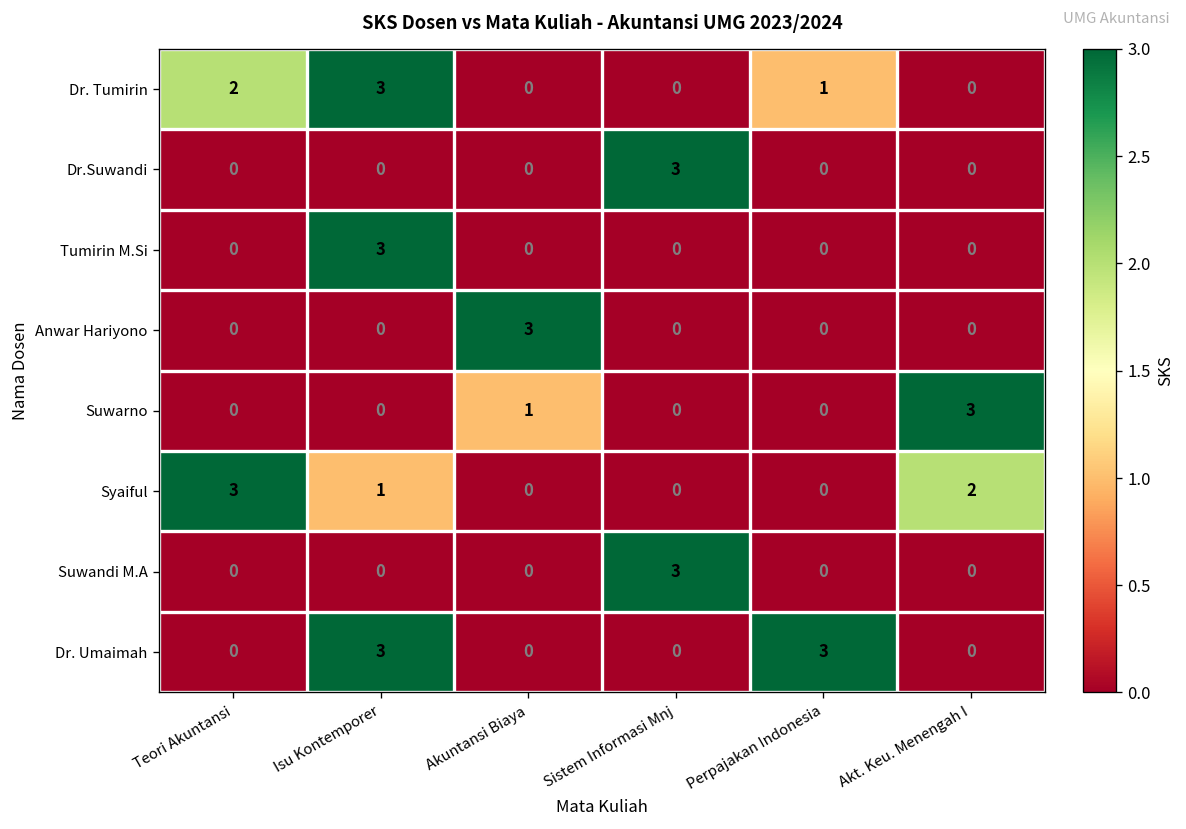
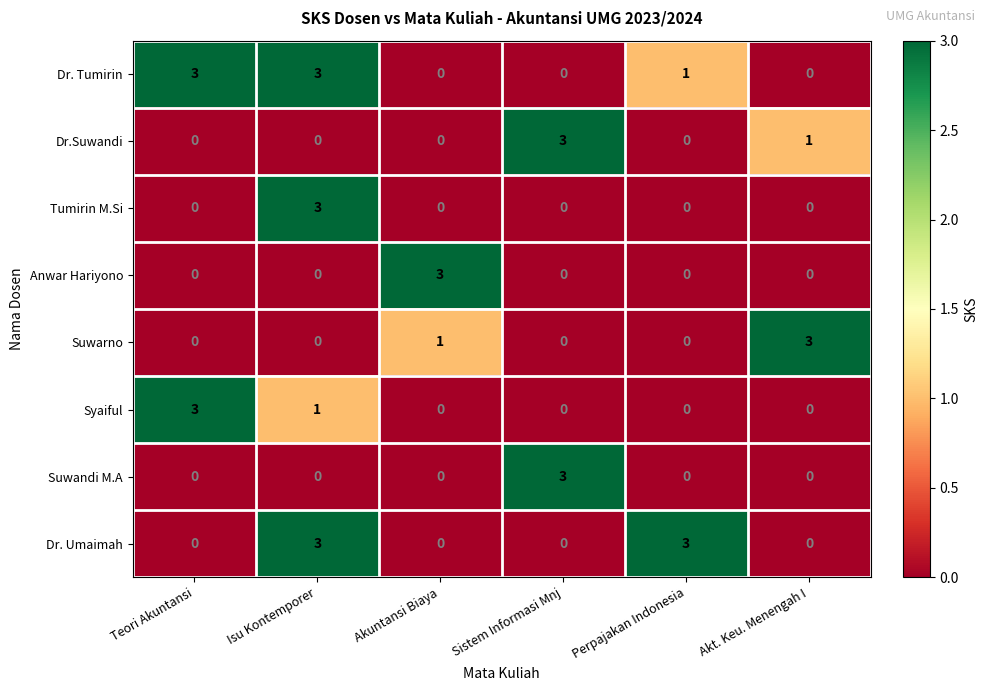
  {
    "Dr. Tumirin": {
-     "Teori Akuntansi": 2,
+     "Teori Akuntansi": 3,
      "Isu Kontemporer": 3,
      "Akuntansi Biaya": 0,
      "Sistem Informasi Mnj": 0,
      "Perpajakan Indonesia": 1,
      "Akt. Keu. Menengah I": 0
    },
    "Dr.Suwandi": {
      "Teori Akuntansi": 0,
      "Isu Kontemporer": 0,
      "Akuntansi Biaya": 0,
      "Sistem Informasi Mnj": 3,
      "Perpajakan Indonesia": 0,
-     "Akt. Keu. Menengah I": 0
+     "Akt. Keu. Menengah I": 1
    },
    "Tumirin M.Si": {
      "Teori Akuntansi": 0,
      "Isu Kontemporer": 3,
      "Akuntansi Biaya": 0,
      "Sistem Informasi Mnj": 0,
      "Perpajakan Indonesia": 0,
      "Akt. Keu. Menengah I": 0
    },
    "Anwar Hariyono": {
      "Teori Akuntansi": 0,
      "Isu Kontemporer": 0,
      "Akuntansi Biaya": 3,
      "Sistem Informasi Mnj": 0,
      "Perpajakan Indonesia": 0,
      "Akt. Keu. Menengah I": 0
    },
    "Suwarno": {
      "Teori Akuntansi": 0,
      "Isu Kontemporer": 0,
      "Akuntansi Biaya": 1,
      "Sistem Informasi Mnj": 0,
      "Perpajakan Indonesia": 0,
      "Akt. Keu. Menengah I": 3
    },
    "Syaiful": {
      "Teori Akuntansi": 3,
      "Isu Kontemporer": 1,
      "Akuntansi Biaya": 0,
      "Sistem Informasi Mnj": 0,
      "Perpajakan Indonesia": 0,
-     "Akt. Keu. Menengah I": 2
+     "Akt. Keu. Menengah I": 0
    },
    "Suwandi M.A": {
      "Teori Akuntansi": 0,
      "Isu Kontemporer": 0,
      "Akuntansi Biaya": 0,
      "Sistem Informasi Mnj": 3,
      "Perpajakan Indonesia": 0,
      "Akt. Keu. Menengah I": 0
    },
    "Dr. Umaimah": {
      "Teori Akuntansi": 0,
      "Isu Kontemporer": 3,
      "Akuntansi Biaya": 0,
      "Sistem Informasi Mnj": 0,
      "Perpajakan Indonesia": 3,
      "Akt. Keu. Menengah I": 0
    }
  }
